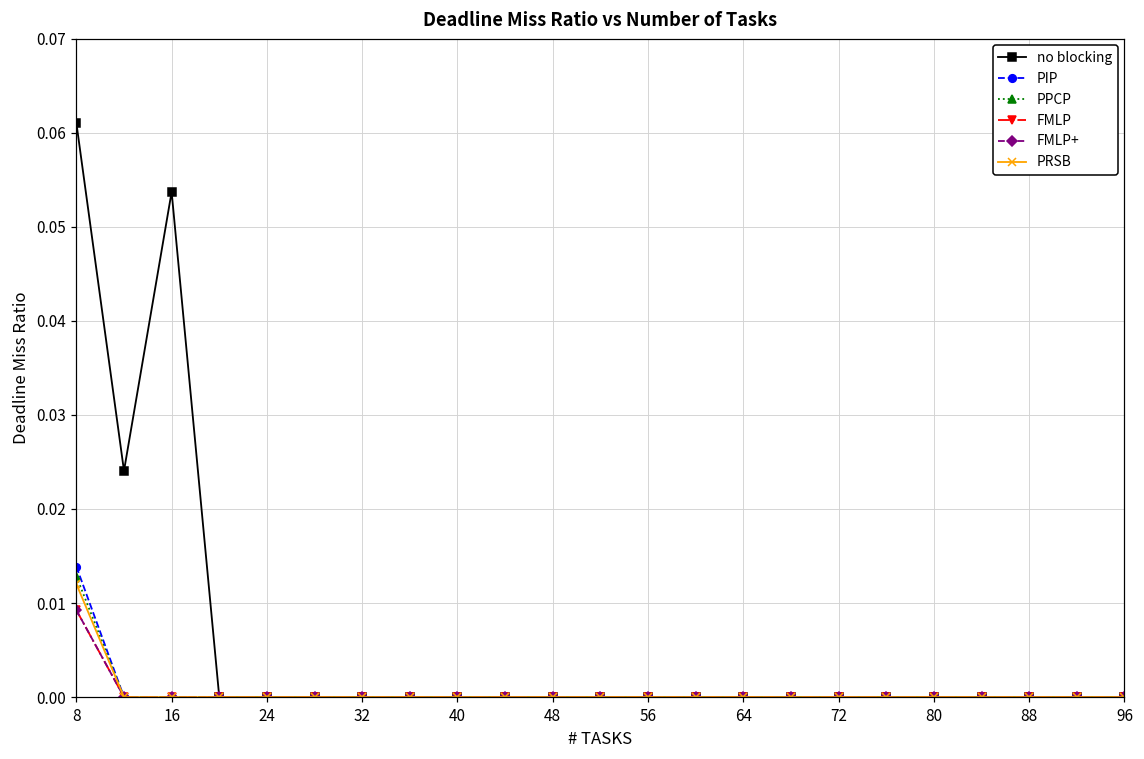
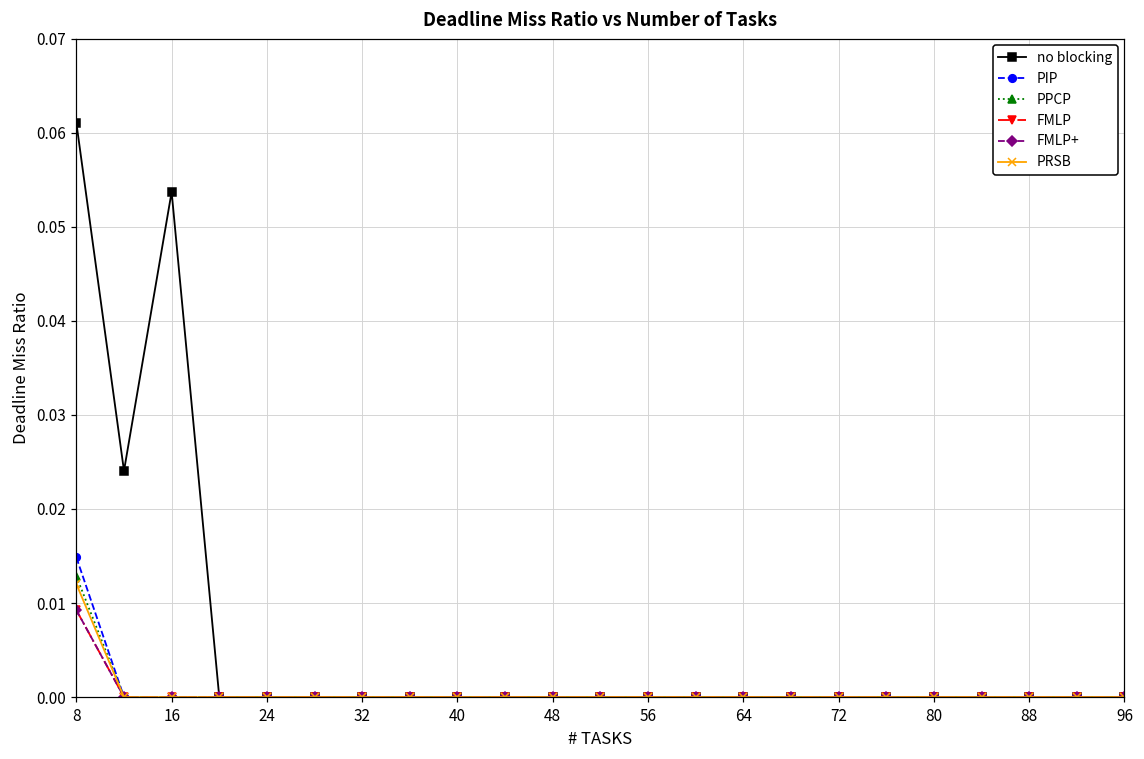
  {
    "no blocking": {
      "8": 0.061,
      "16": 0.054
    },
    "PIP": {
-     "8": 0.014
+     "8": 0.015
    },
    "PPCP": {
      "8": 0.013
    },
    "FMLP+": {
      "8": 0.009
    },
    "PRSB": {
      "8": 0.012
    }
  }
